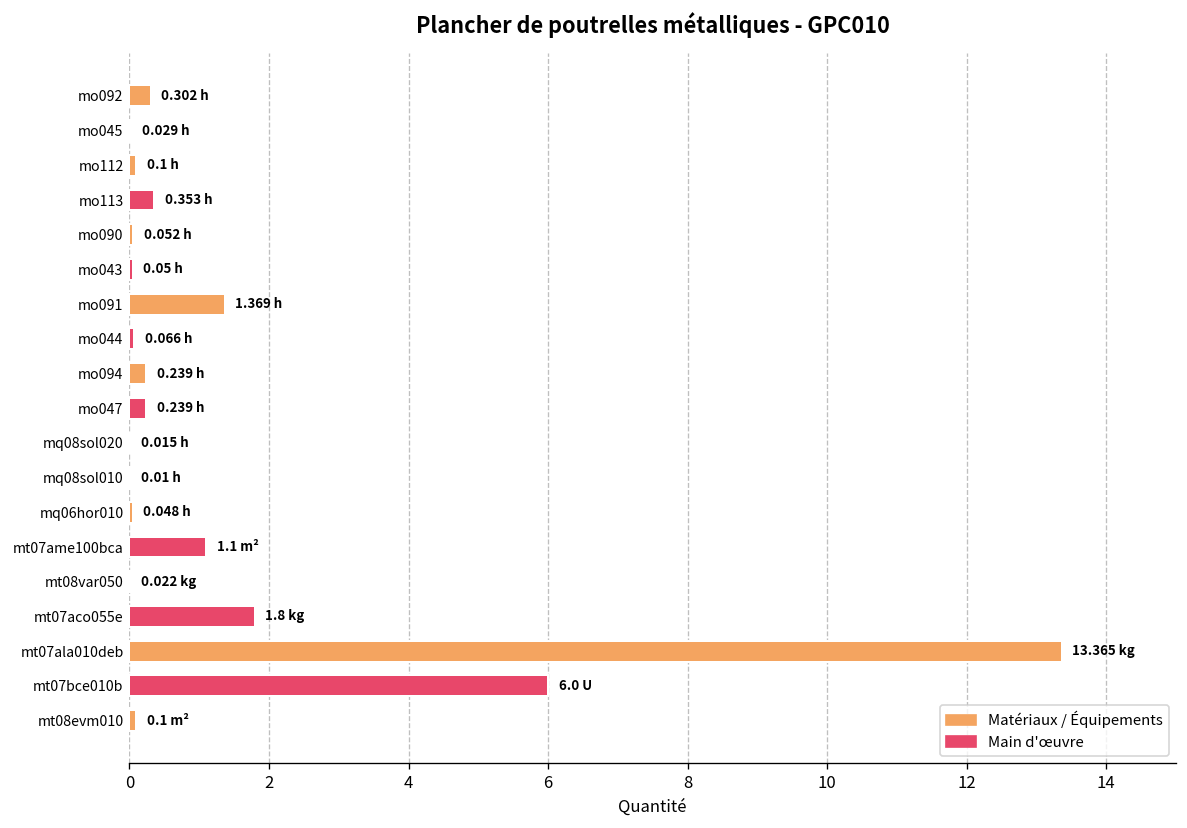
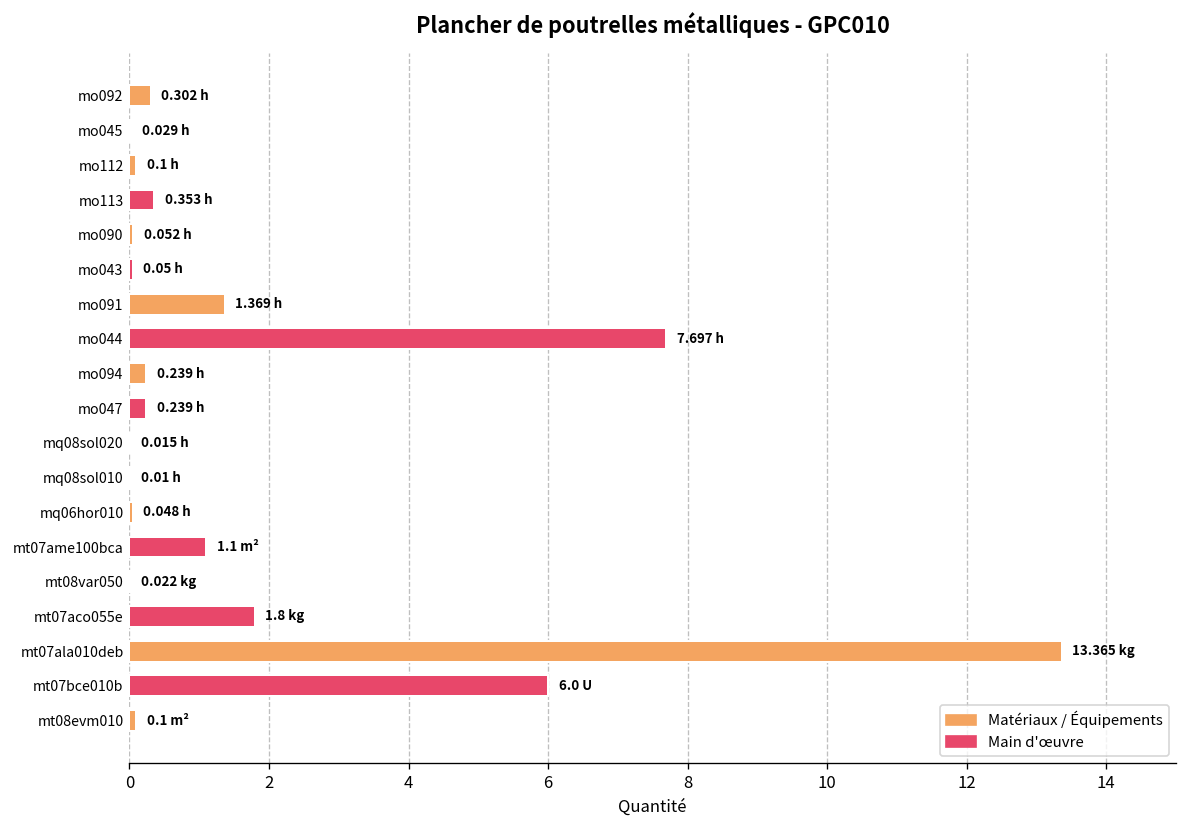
  {
    "mo092": 0.302,
    "mo045": 0.029,
    "mo112": 0.1,
    "mo113": 0.353,
    "mo090": 0.052,
    "mo043": 0.05,
    "mo091": 1.369,
-   "mo044": 0.066,
+   "mo044": 7.697,
    "mo094": 0.239,
    "mo047": 0.239,
    "mq08sol020": 0.015,
    "mq08sol010": 0.01,
    "mq06hor010": 0.048,
    "mt07ame100bca": 1.1,
    "mt08var050": 0.022,
    "mt07aco055e": 1.8,
    "mt07ala010deb": 13.365,
    "mt07bce010b": 6.0,
    "mt08evm010": 0.1
  }
